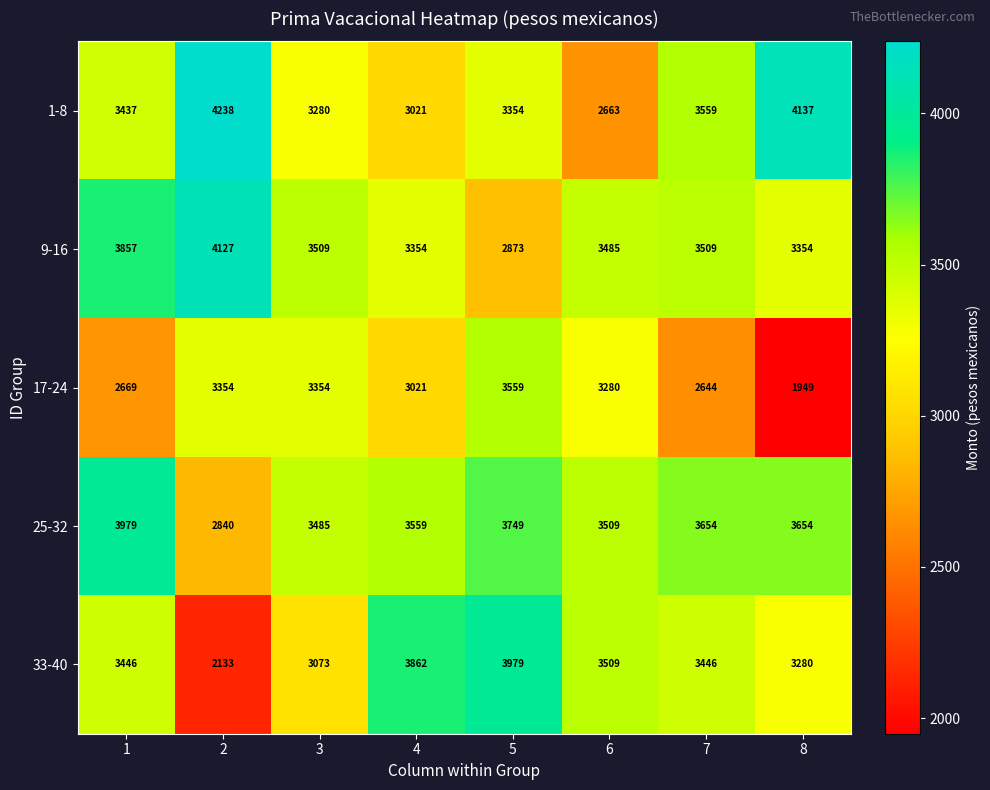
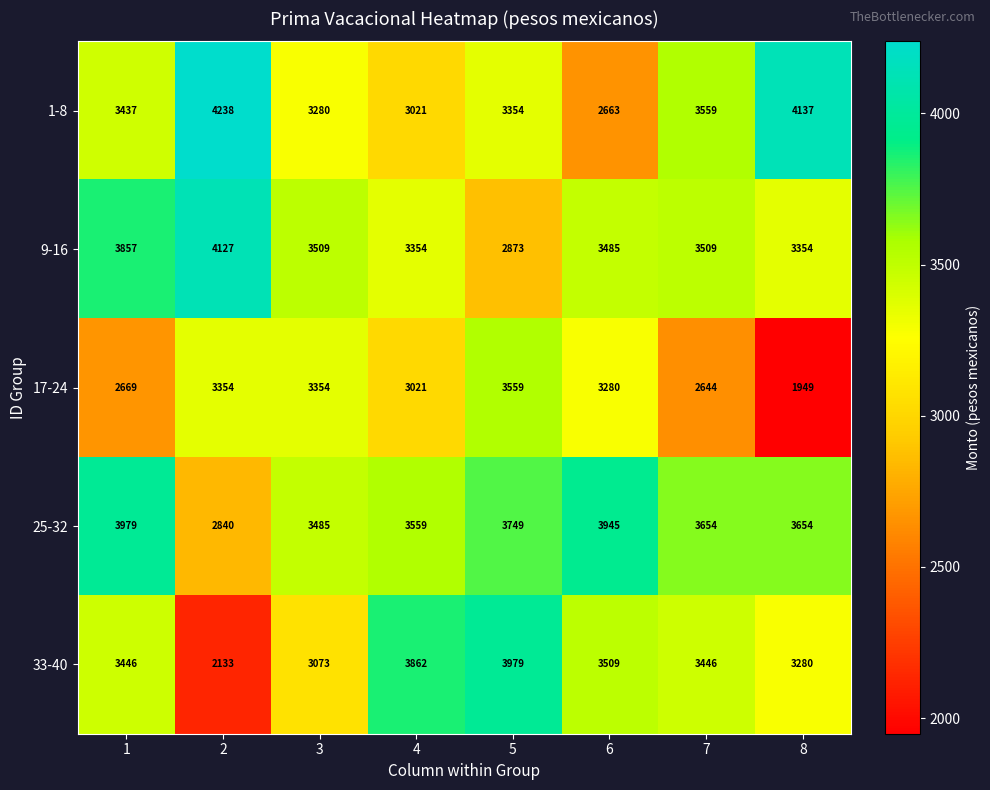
  {
    "1-8": {
      "1": 3437,
      "2": 4238,
      "3": 3280,
      "4": 3021,
      "5": 3354,
      "6": 2663,
      "7": 3559,
      "8": 4137
    },
    "9-16": {
      "1": 3857,
      "2": 4127,
      "3": 3509,
      "4": 3354,
      "5": 2873,
      "6": 3485,
      "7": 3509,
      "8": 3354
    },
    "17-24": {
      "1": 2669,
      "2": 3354,
      "3": 3354,
      "4": 3021,
      "5": 3559,
      "6": 3280,
      "7": 2644,
      "8": 1949
    },
    "25-32": {
      "1": 3979,
      "2": 2840,
      "3": 3485,
      "4": 3559,
      "5": 3749,
-     "6": 3509,
+     "6": 3945,
      "7": 3654,
      "8": 3654
    },
    "33-40": {
      "1": 3446,
      "2": 2133,
      "3": 3073,
      "4": 3862,
      "5": 3979,
      "6": 3509,
      "7": 3446,
      "8": 3280
    }
  }
